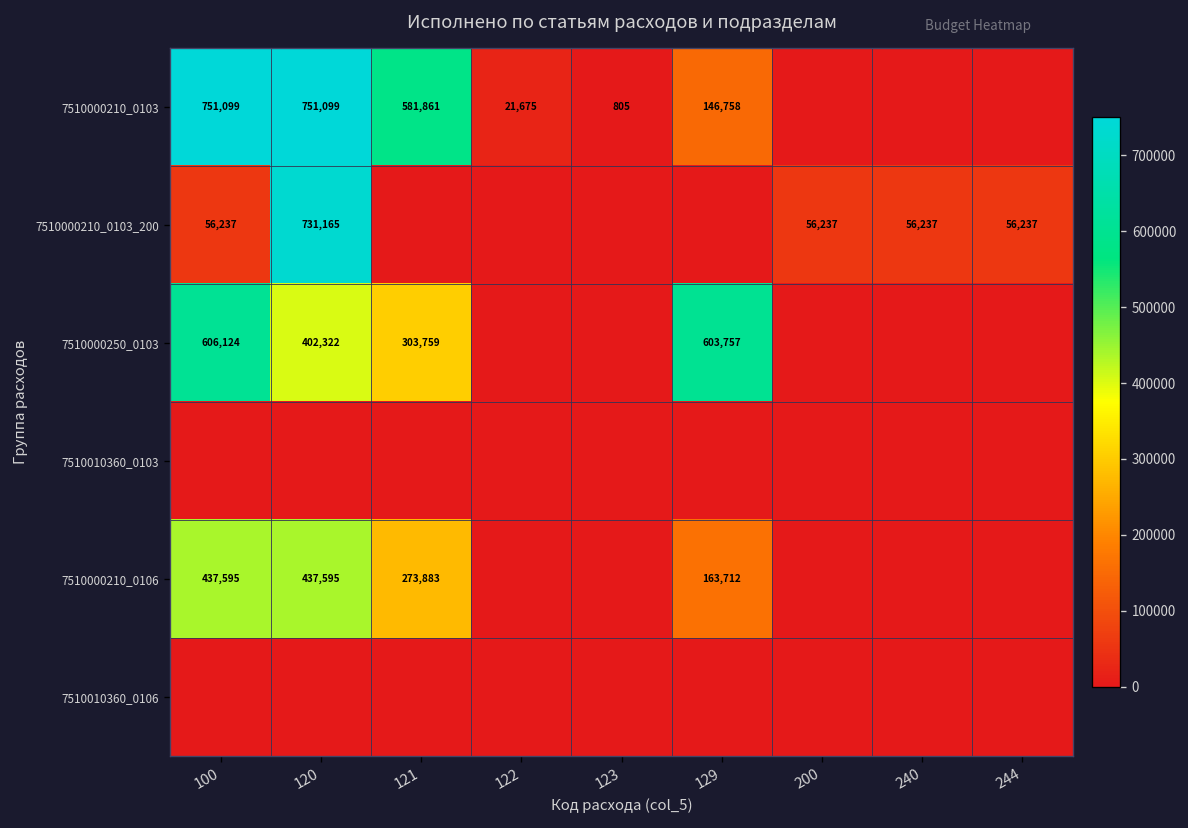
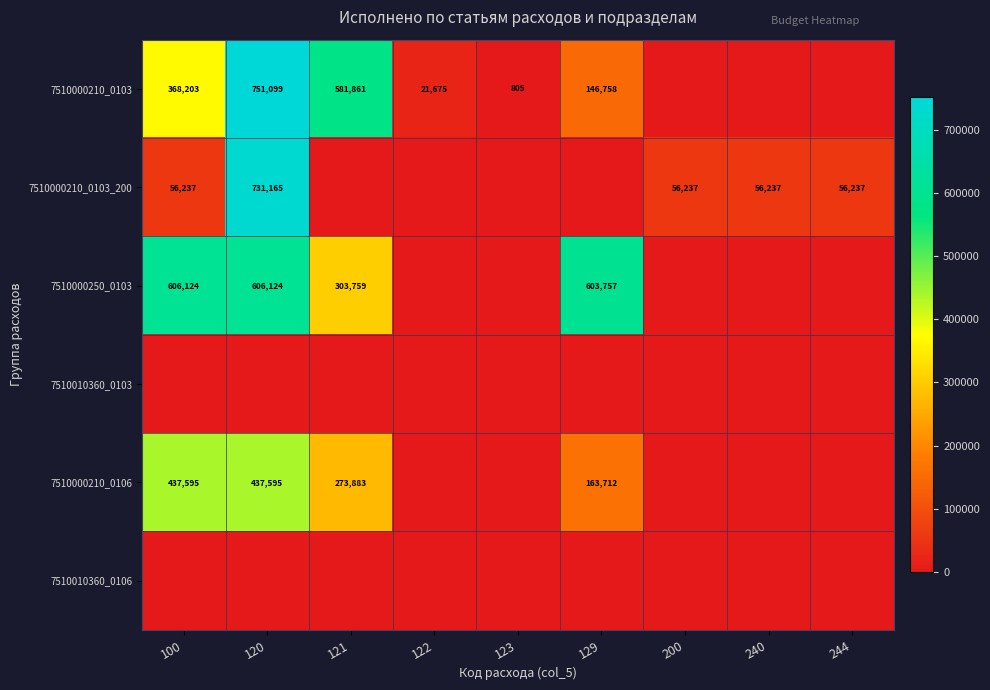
  {
    "7510000210_0103": {
-     "100": "751,099",
+     "100": "368,203",
      "120": "751,099",
      "121": "581,861",
      "122": "21,675",
      "123": "805",
      "129": "146,758"
    },
    "7510000210_0103_200": {
      "100": "56,237",
      "120": "731,165",
      "200": "56,237",
      "240": "56,237",
      "244": "56,237"
    },
    "7510000250_0103": {
      "100": "606,124",
-     "120": "402,322",
+     "120": "606,124",
      "121": "303,759",
      "129": "603,757"
    },
    "7510000210_0106": {
      "100": "437,595",
      "120": "437,595",
      "121": "273,883",
      "129": "163,712"
    }
  }
